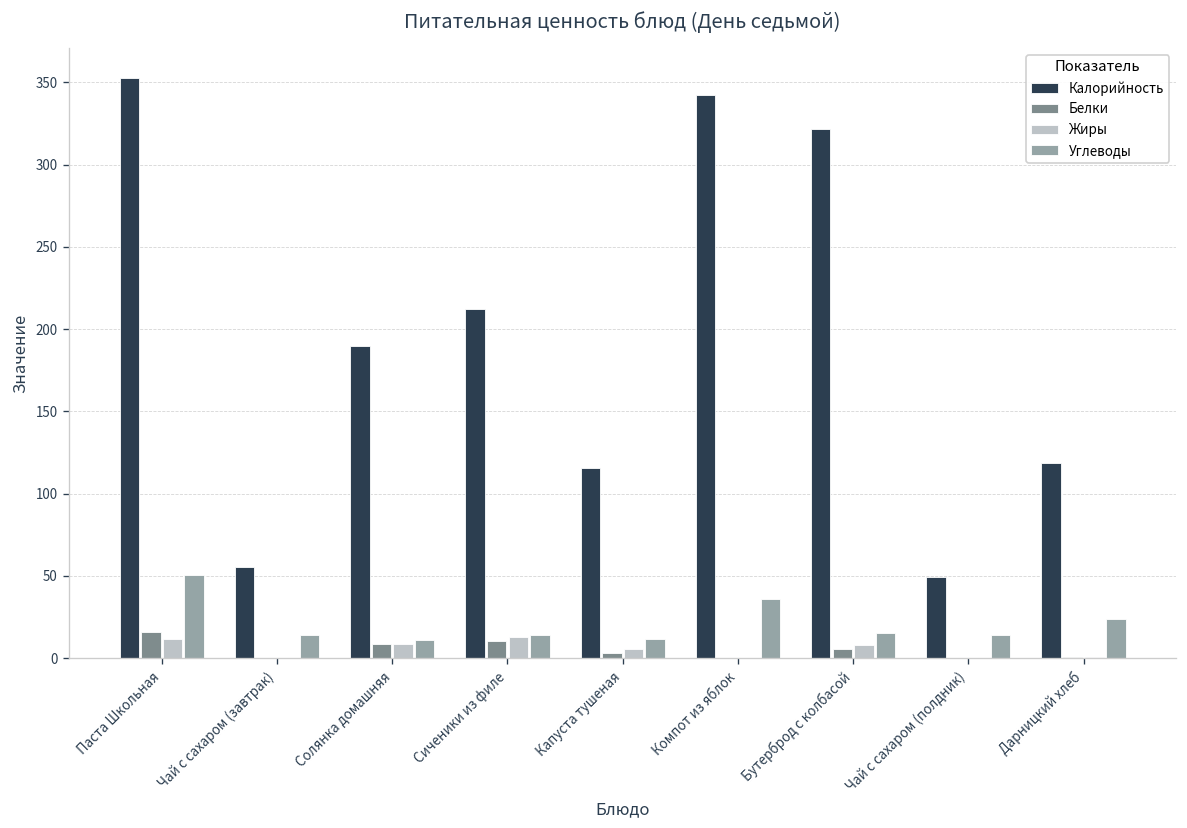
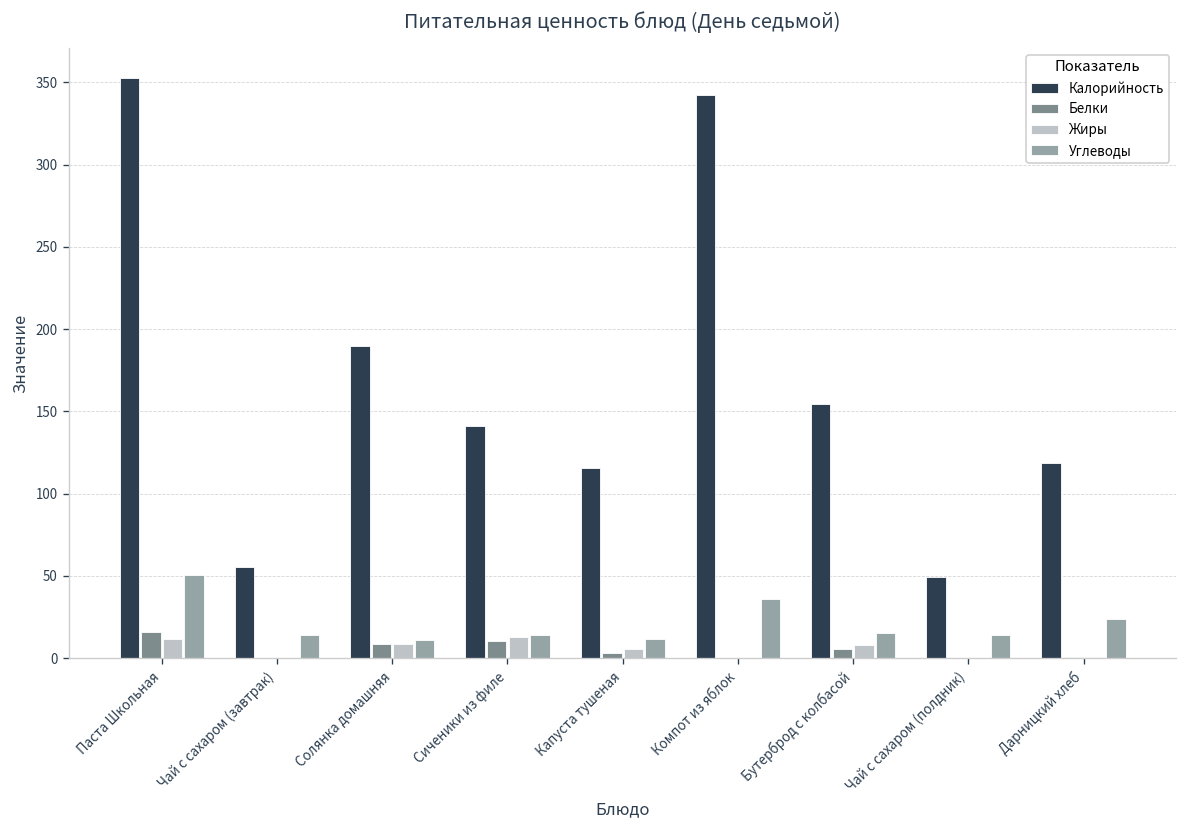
  {
    "Калорийность": {
      "Паста Школьная": 353,
      "Чай с сахаром (завтрак)": 56,
      "Солянка домашняя": 190,
-     "Сиченики из филе": 212,
+     "Сиченики из филе": 141,
      "Капуста тушеная": 116,
      "Компот из яблок": 342,
-     "Бутерброд с колбасой": 322,
+     "Бутерброд с колбасой": 154,
      "Чай с сахаром (полдник)": 49,
      "Дарницкий хлеб": 118
    }
  }
